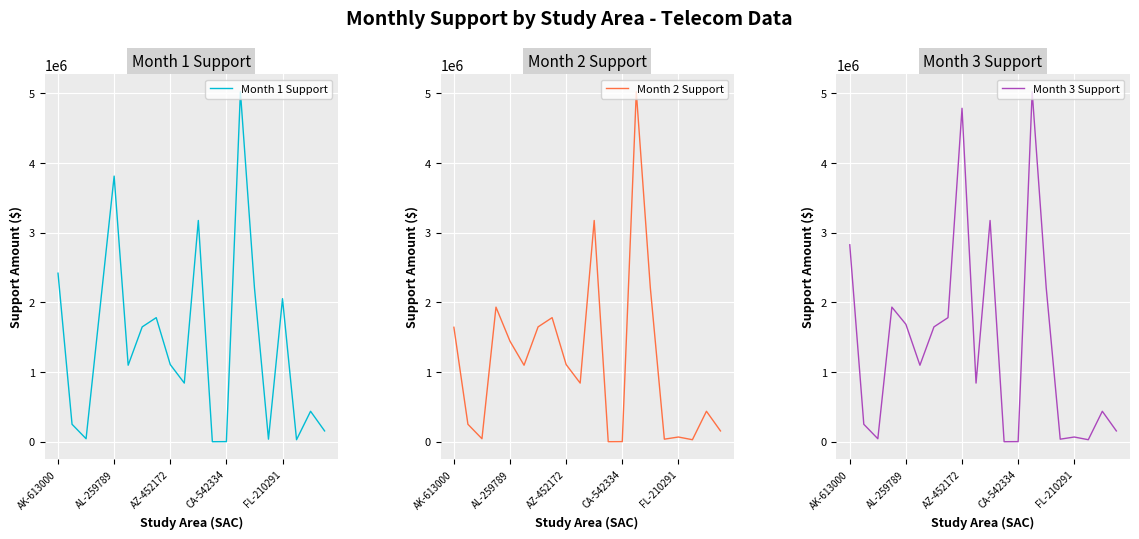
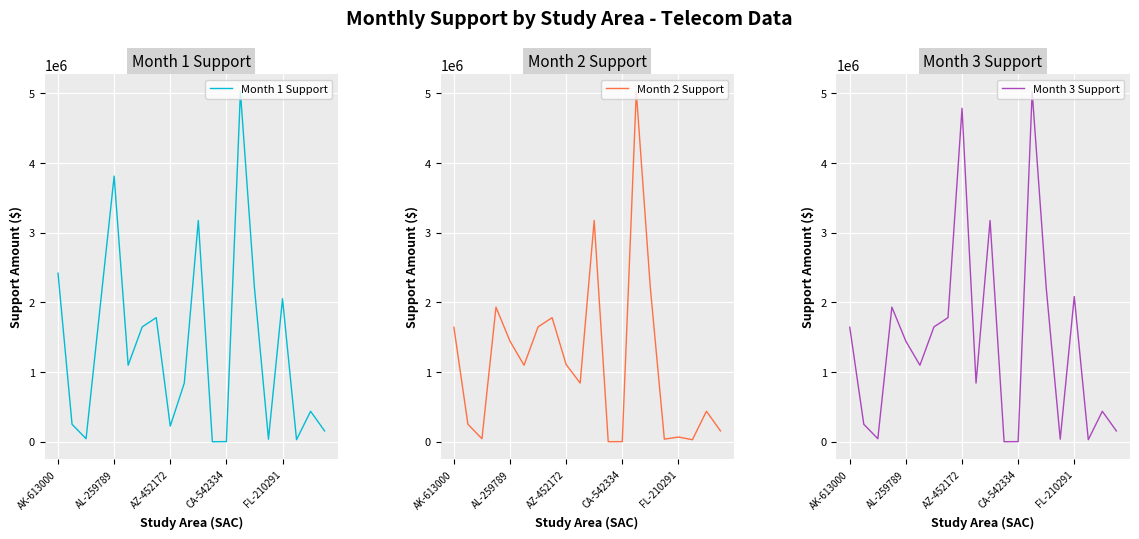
  {
    "Month 1 Support": {
      "AK-613000": 2400000,
      "AL-259789": 3800000,
-     "AZ-452172": 1100000,
+     "AZ-452172": 200000,
      "CA-542334": 0,
      "FL-210291": 2100000
    },
    "Month 2 Support": {
      "AK-613000": 1600000,
      "AL-259789": 1400000,
      "AZ-452172": 1100000,
      "CA-542334": 0,
      "FL-210291": 100000
    },
    "Month 3 Support": {
-     "AK-613000": 2800000,
-     "AL-259789": 1700000,
+     "AK-613000": 1600000,
+     "AL-259789": 1400000,
      "AZ-452172": 4800000,
      "CA-542334": 0,
-     "FL-210291": 100000
+     "FL-210291": 2100000
    }
  }
